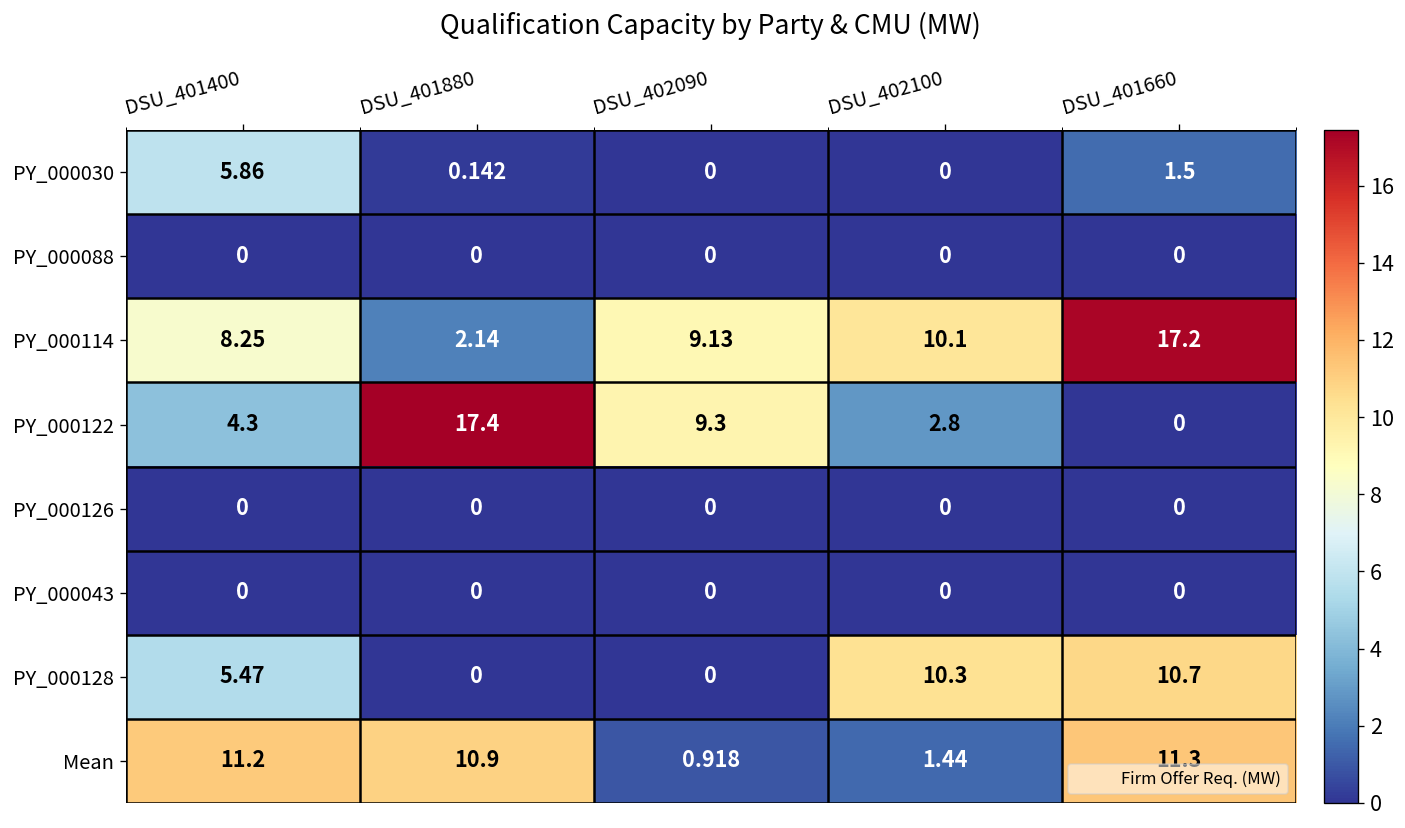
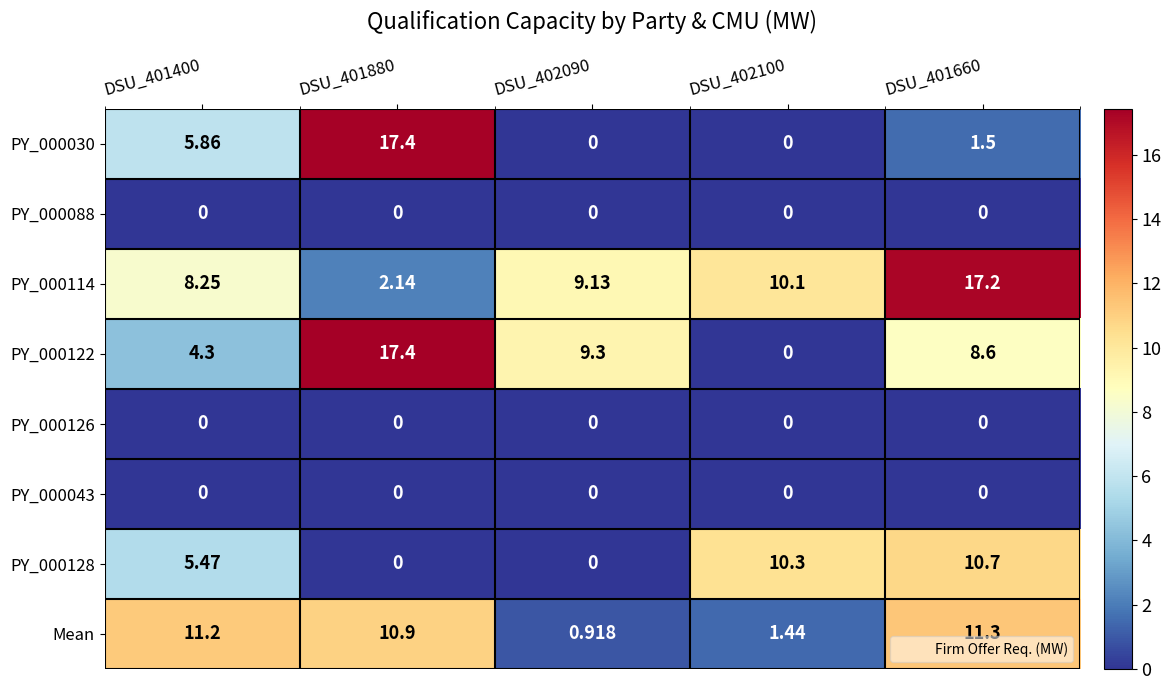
  {
    "PY_000030": {
      "DSU_401400": 5.86,
-     "DSU_401880": 0.142,
+     "DSU_401880": 17.4,
      "DSU_402090": 0,
      "DSU_402100": 0,
      "DSU_401660": 1.5
    },
    "PY_000088": {
      "DSU_401400": 0,
      "DSU_401880": 0,
      "DSU_402090": 0,
      "DSU_402100": 0,
      "DSU_401660": 0
    },
    "PY_000114": {
      "DSU_401400": 8.25,
      "DSU_401880": 2.14,
      "DSU_402090": 9.13,
      "DSU_402100": 10.1,
      "DSU_401660": 17.2
    },
    "PY_000122": {
      "DSU_401400": 4.3,
      "DSU_401880": 17.4,
      "DSU_402090": 9.3,
-     "DSU_402100": 2.8,
-     "DSU_401660": 0
+     "DSU_402100": 0,
+     "DSU_401660": 8.6
    },
    "PY_000126": {
      "DSU_401400": 0,
      "DSU_401880": 0,
      "DSU_402090": 0,
      "DSU_402100": 0,
      "DSU_401660": 0
    },
    "PY_000043": {
      "DSU_401400": 0,
      "DSU_401880": 0,
      "DSU_402090": 0,
      "DSU_402100": 0,
      "DSU_401660": 0
    },
    "PY_000128": {
      "DSU_401400": 5.47,
      "DSU_401880": 0,
      "DSU_402090": 0,
      "DSU_402100": 10.3,
      "DSU_401660": 10.7
    },
    "Mean": {
      "DSU_401400": 11.2,
      "DSU_401880": 10.9,
      "DSU_402090": 0.918,
      "DSU_402100": 1.44
    }
  }
